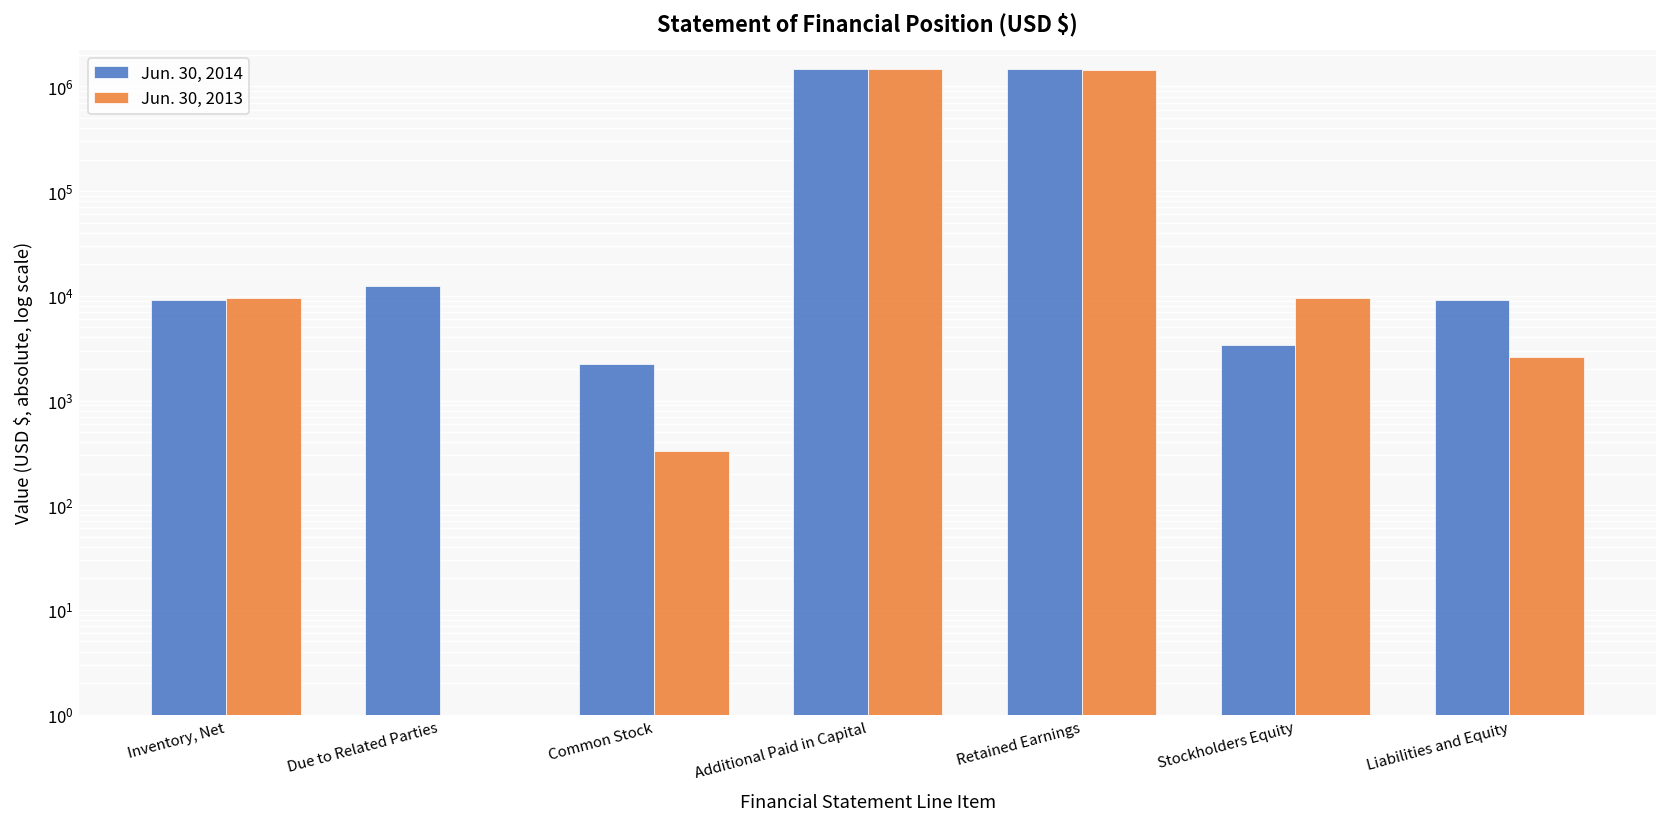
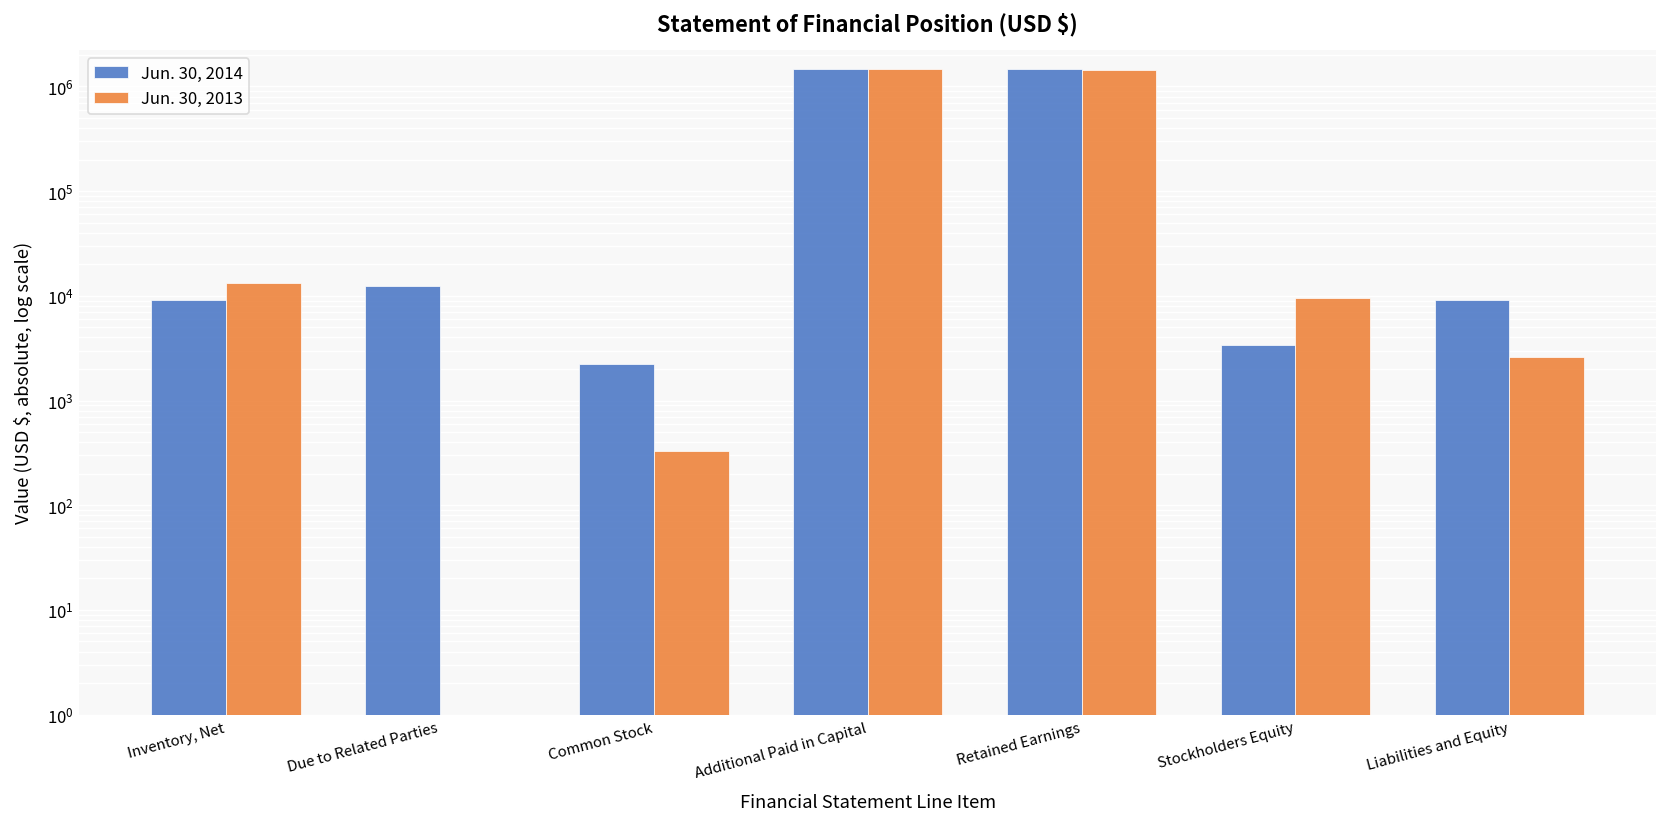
  {
    "Jun. 30, 2014": {
      "Inventory, Net": 9000,
      "Due to Related Parties": 13000,
      "Common Stock": 2200,
      "Additional Paid in Capital": 1500000,
      "Retained Earnings": 1500000,
      "Stockholders Equity": 3400,
      "Liabilities and Equity": 9000
    },
    "Jun. 30, 2013": {
-     "Inventory, Net": 10000,
+     "Inventory, Net": 13000,
      "Common Stock": 330,
      "Additional Paid in Capital": 1500000,
      "Retained Earnings": 1500000,
      "Stockholders Equity": 10000,
      "Liabilities and Equity": 2600
    }
  }
